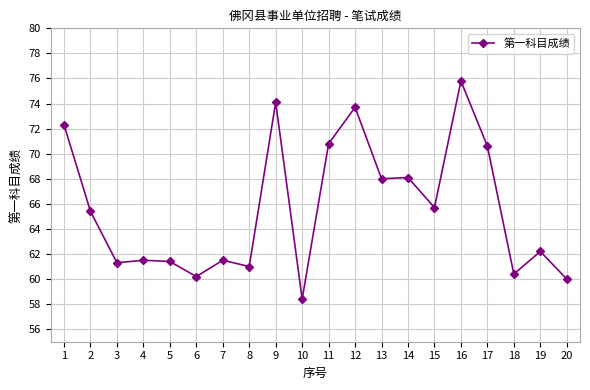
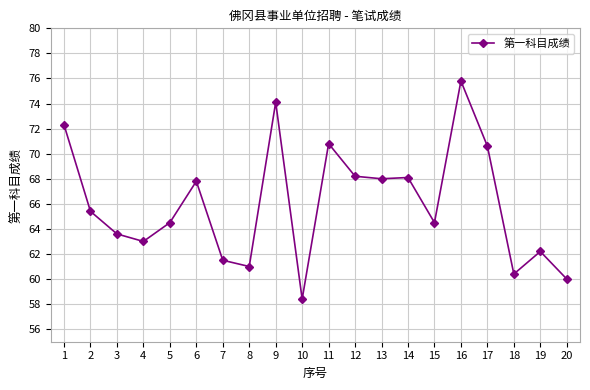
  {
    "1": 72.3,
    "2": 65.4,
-   "3": 61.3,
-   "4": 61.5,
-   "5": 61.4,
-   "6": 60.2,
+   "3": 63.6,
+   "4": 63.0,
+   "5": 64.5,
+   "6": 67.8,
    "7": 61.5,
    "8": 61.0,
    "9": 74.1,
    "10": 58.4,
    "11": 70.8,
-   "12": 73.7,
+   "12": 68.2,
    "13": 68.0,
    "14": 68.1,
-   "15": 65.7,
+   "15": 64.5,
    "16": 75.8,
    "17": 70.6,
    "18": 60.4,
    "19": 62.2,
    "20": 60.0
  }
